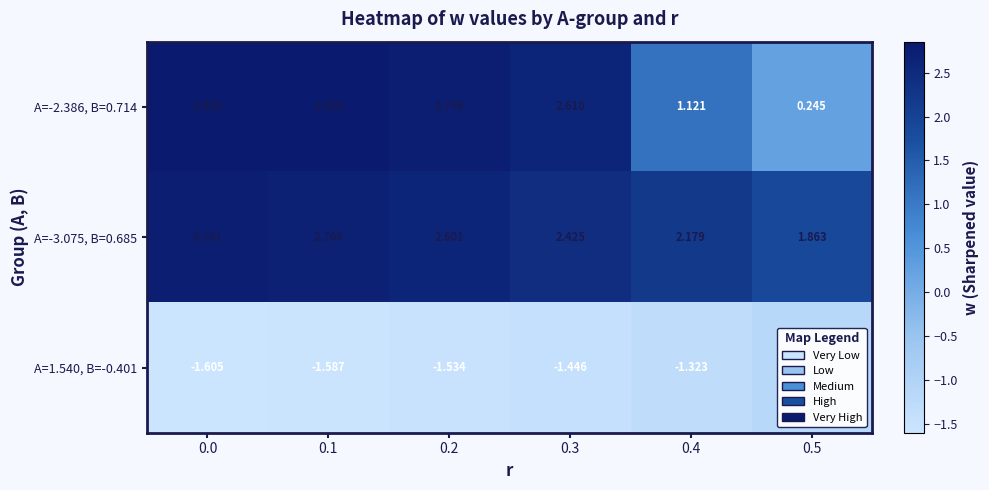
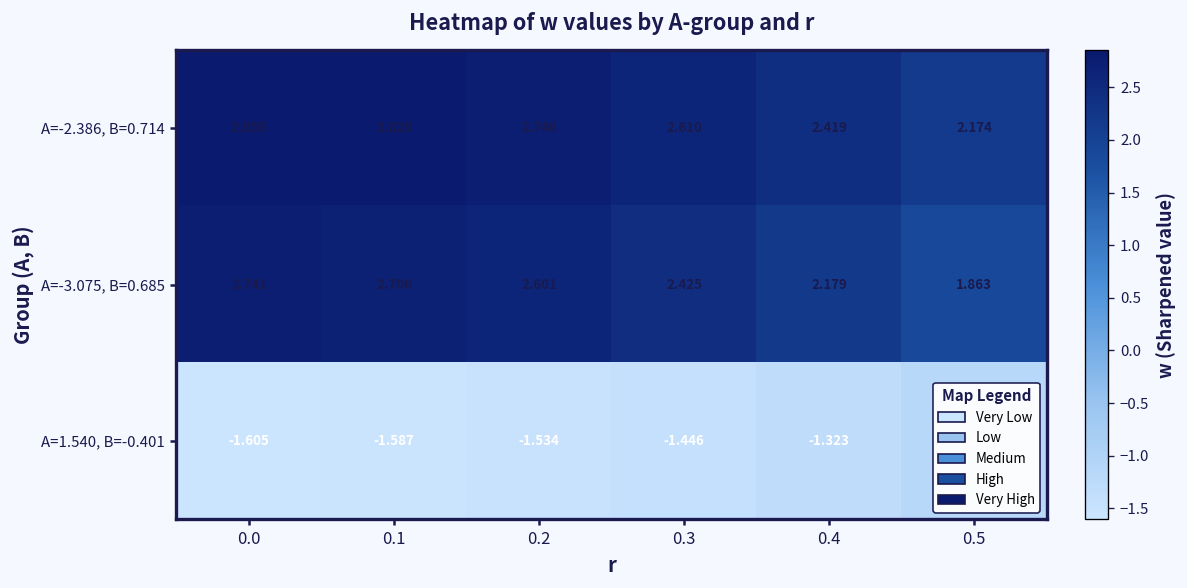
  {
    "A=-2.386, B=0.714": {
-     "0.4": 1.121,
-     "0.5": 0.245
+     "0.4": 2.419,
+     "0.5": 2.174
    },
    "A=-3.075, B=0.685": {
      "0.3": 2.425,
      "0.4": 2.179,
      "0.5": 1.863
    },
    "A=1.540, B=-0.401": {
      "0.0": -1.605,
      "0.1": -1.587,
      "0.2": -1.534,
      "0.3": -1.446,
      "0.4": -1.323
    }
  }
